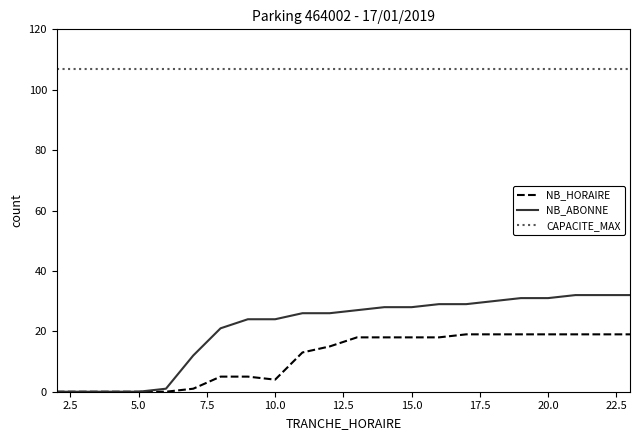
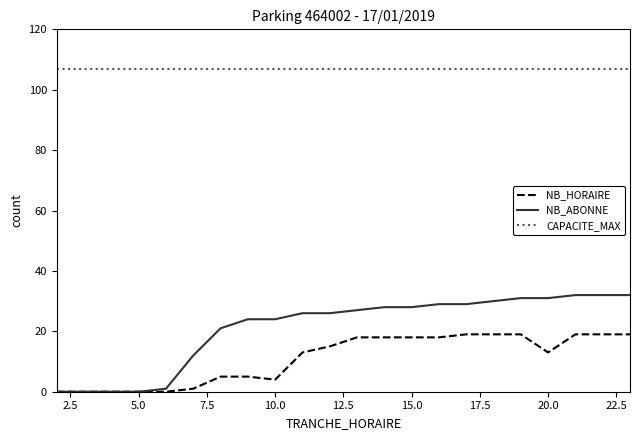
  {
    "NB_HORAIRE": {
      "10.0": 4,
      "15.0": 18,
-     "20.0": 19
+     "20.0": 13
    }
  }
